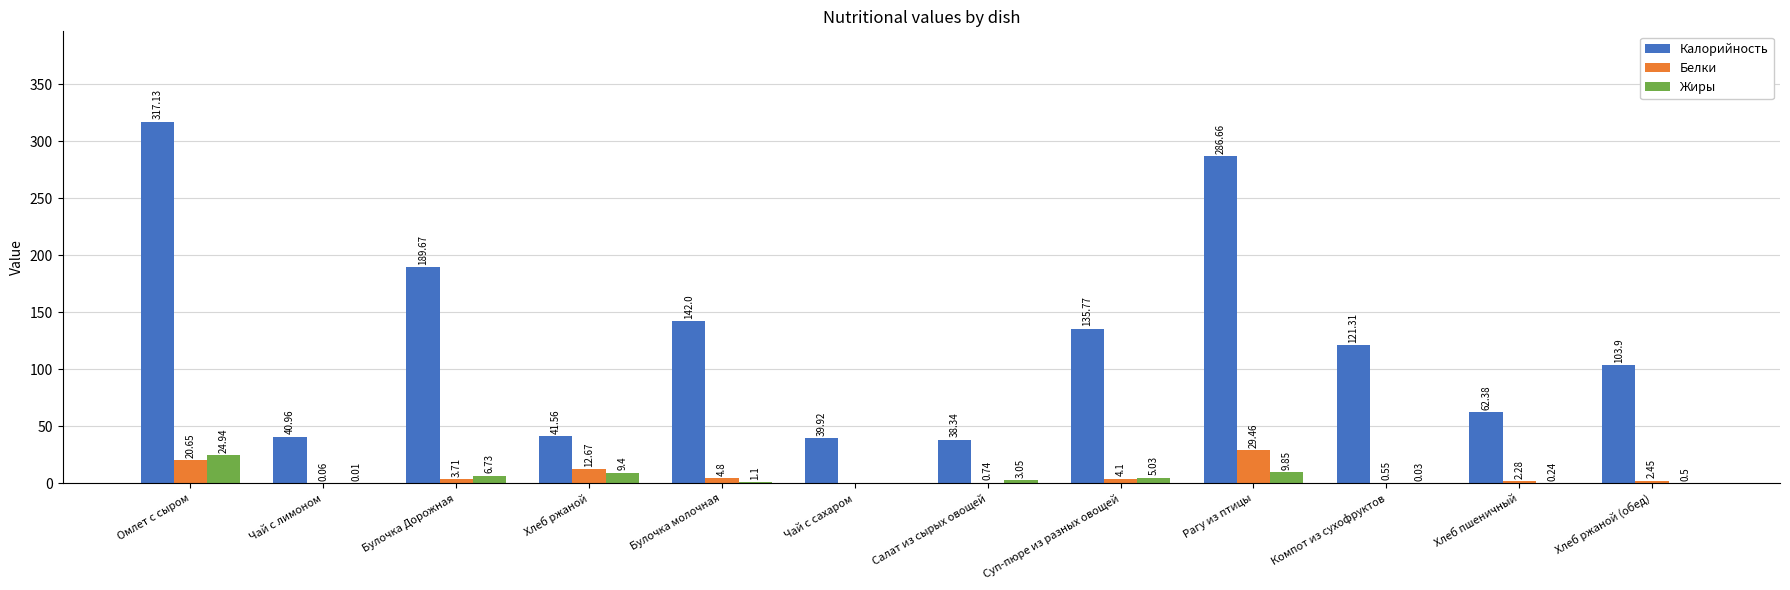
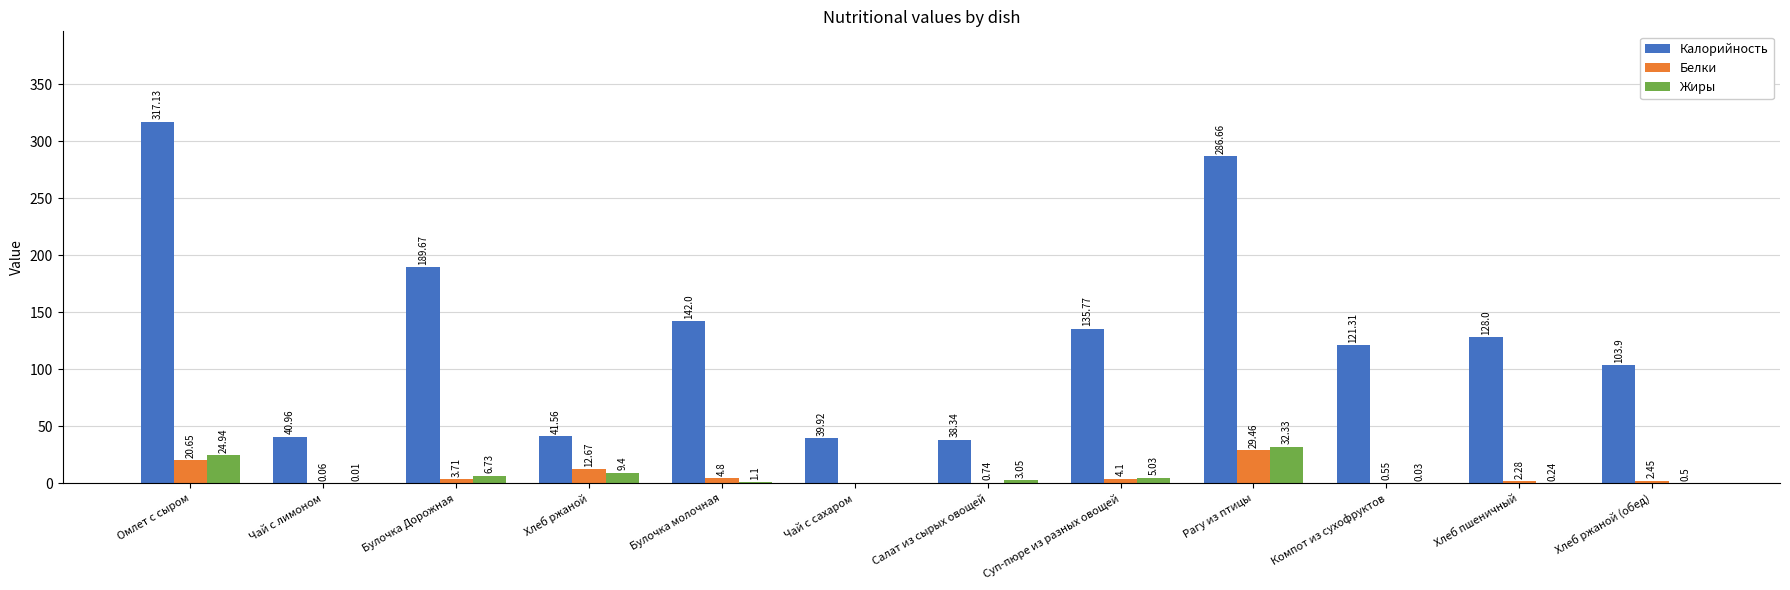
  {
    "Калорийность": {
      "Омлет с сыром": 317.13,
      "Чай с лимоном": 40.96,
      "Булочка Дорожная": 189.67,
      "Хлеб ржаной": 41.56,
      "Булочка молочная": 142.0,
      "Чай с сахаром": 39.92,
      "Салат из сырых овощей": 38.34,
      "Суп-пюре из разных овощей": 135.77,
      "Рагу из птицы": 286.66,
      "Компот из сухофруктов": 121.31,
-     "Хлеб пшеничный": 62.38,
+     "Хлеб пшеничный": 128.0,
      "Хлеб ржаной (обед)": 103.9
    },
    "Белки": {
      "Омлет с сыром": 20.65,
      "Чай с лимоном": 0.06,
      "Булочка Дорожная": 3.71,
      "Хлеб ржаной": 12.67,
      "Булочка молочная": 4.8,
      "Салат из сырых овощей": 0.74,
      "Суп-пюре из разных овощей": 4.1,
      "Рагу из птицы": 29.46,
      "Компот из сухофруктов": 0.55,
      "Хлеб пшеничный": 2.28,
      "Хлеб ржаной (обед)": 2.45
    },
    "Жиры": {
      "Омлет с сыром": 24.94,
      "Чай с лимоном": 0.01,
      "Булочка Дорожная": 6.73,
      "Хлеб ржаной": 9.4,
      "Булочка молочная": 1.1,
      "Салат из сырых овощей": 3.05,
      "Суп-пюре из разных овощей": 5.03,
-     "Рагу из птицы": 9.85,
+     "Рагу из птицы": 32.33,
      "Компот из сухофруктов": 0.03,
      "Хлеб пшеничный": 0.24,
      "Хлеб ржаной (обед)": 0.5
    }
  }
